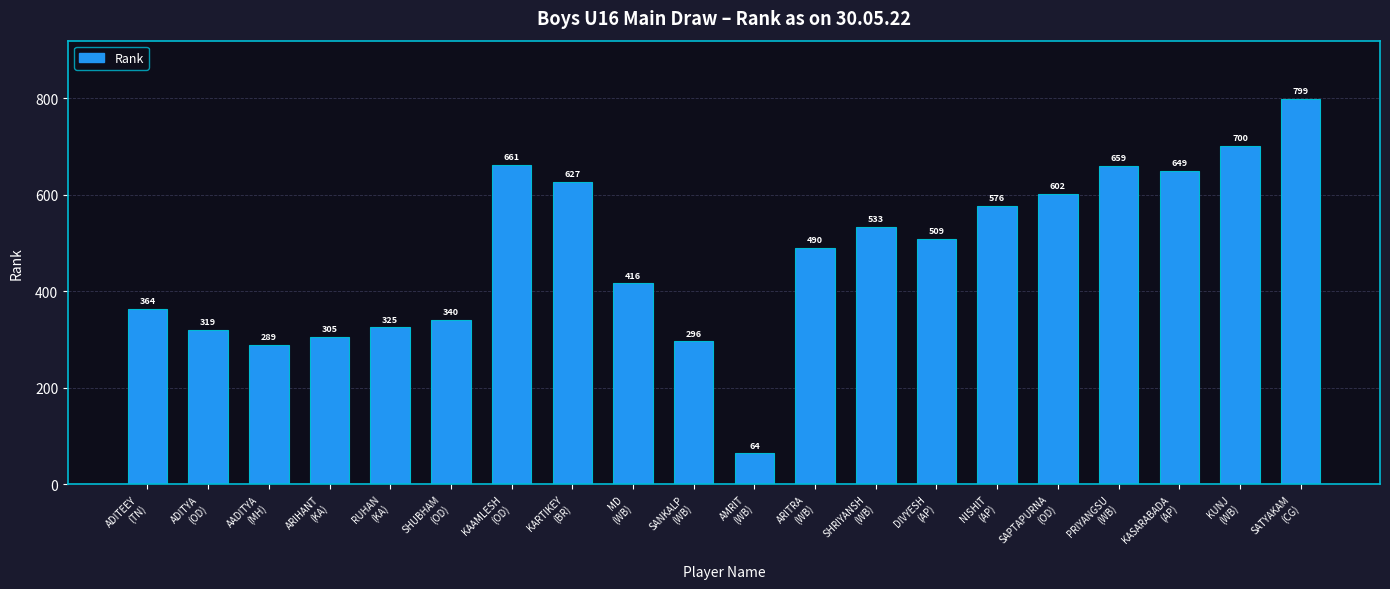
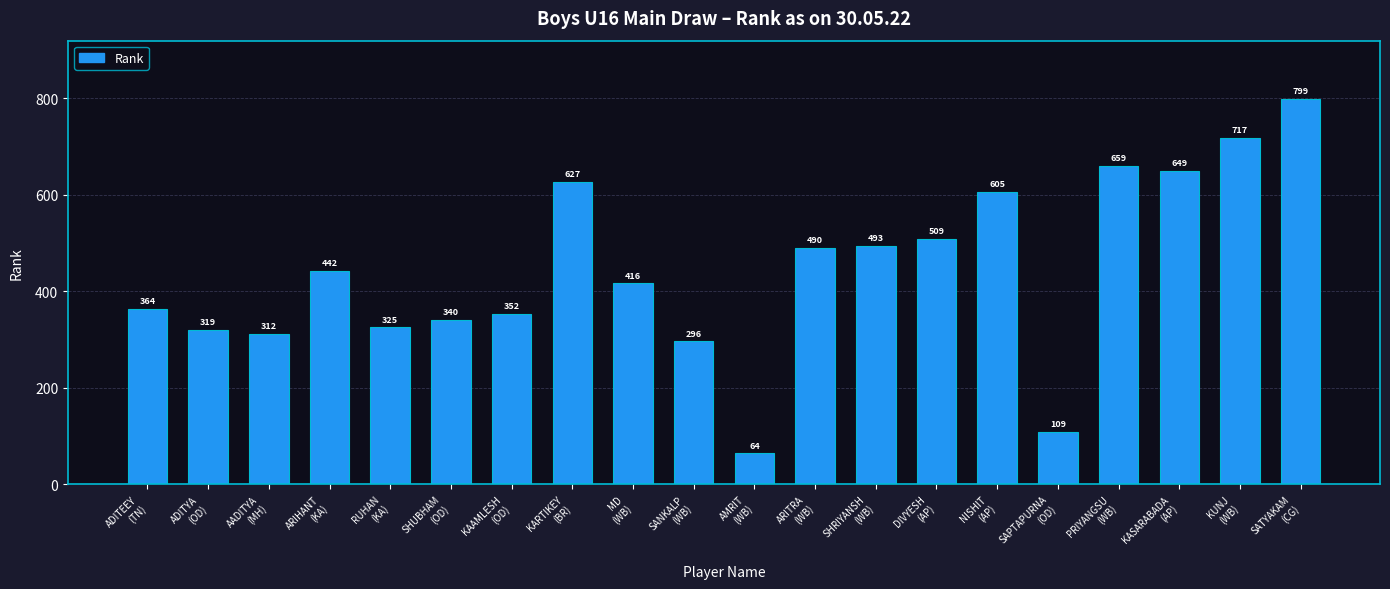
  {
    "ADITEEY (TN)": 364,
    "ADITYA (OD)": 319,
-   "AADITYA (MH)": 289,
-   "ARIHANT (KA)": 305,
+   "AADITYA (MH)": 312,
+   "ARIHANT (KA)": 442,
    "RUHAN (KA)": 325,
    "SHUBHAM (OD)": 340,
-   "KAAMLESH (OD)": 661,
+   "KAAMLESH (OD)": 352,
    "KARTIKEY (BR)": 627,
    "MD (WB)": 416,
    "SANKALP (WB)": 296,
    "AMRIT (WB)": 64,
    "ARITRA (WB)": 490,
-   "SHRIYANSH (WB)": 533,
+   "SHRIYANSH (WB)": 493,
    "DIVYESH (AP)": 509,
-   "NISHIT (AP)": 576,
-   "SAPTAPURNA (OD)": 602,
+   "NISHIT (AP)": 605,
+   "SAPTAPURNA (OD)": 109,
    "PRIYANGSU (WB)": 659,
    "KASARABADA (AP)": 649,
-   "KUNJ (WB)": 700,
+   "KUNJ (WB)": 717,
    "SATYAKAM (CG)": 799
  }
